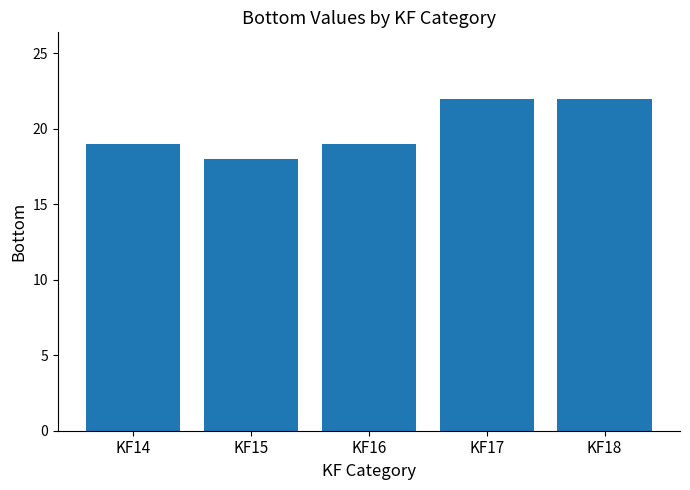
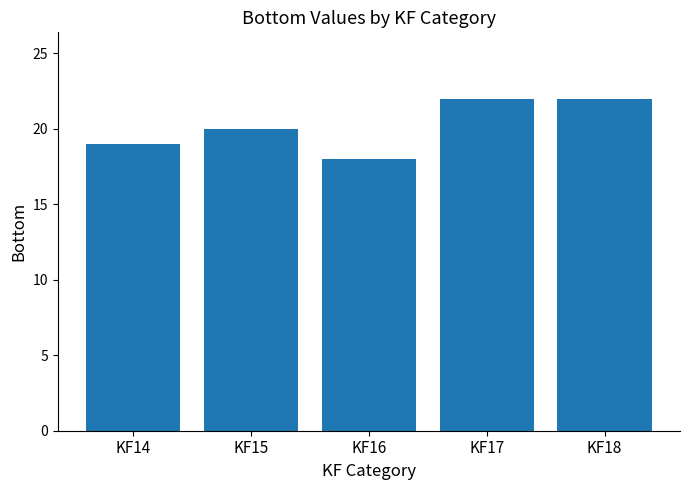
  {
    "KF14": 19,
-   "KF15": 18,
-   "KF16": 19,
+   "KF15": 20,
+   "KF16": 18,
    "KF17": 22,
    "KF18": 22
  }
